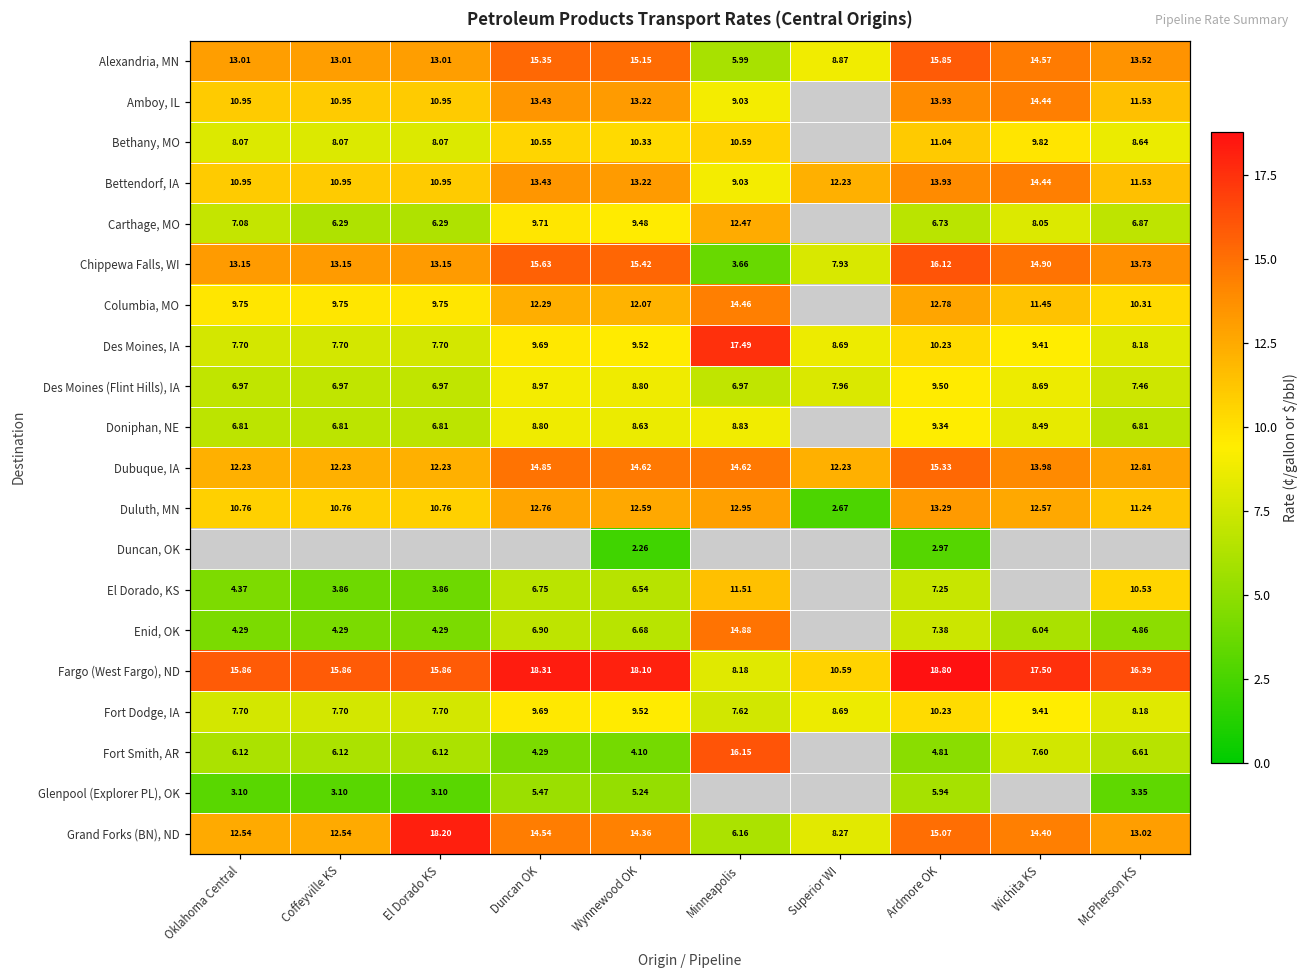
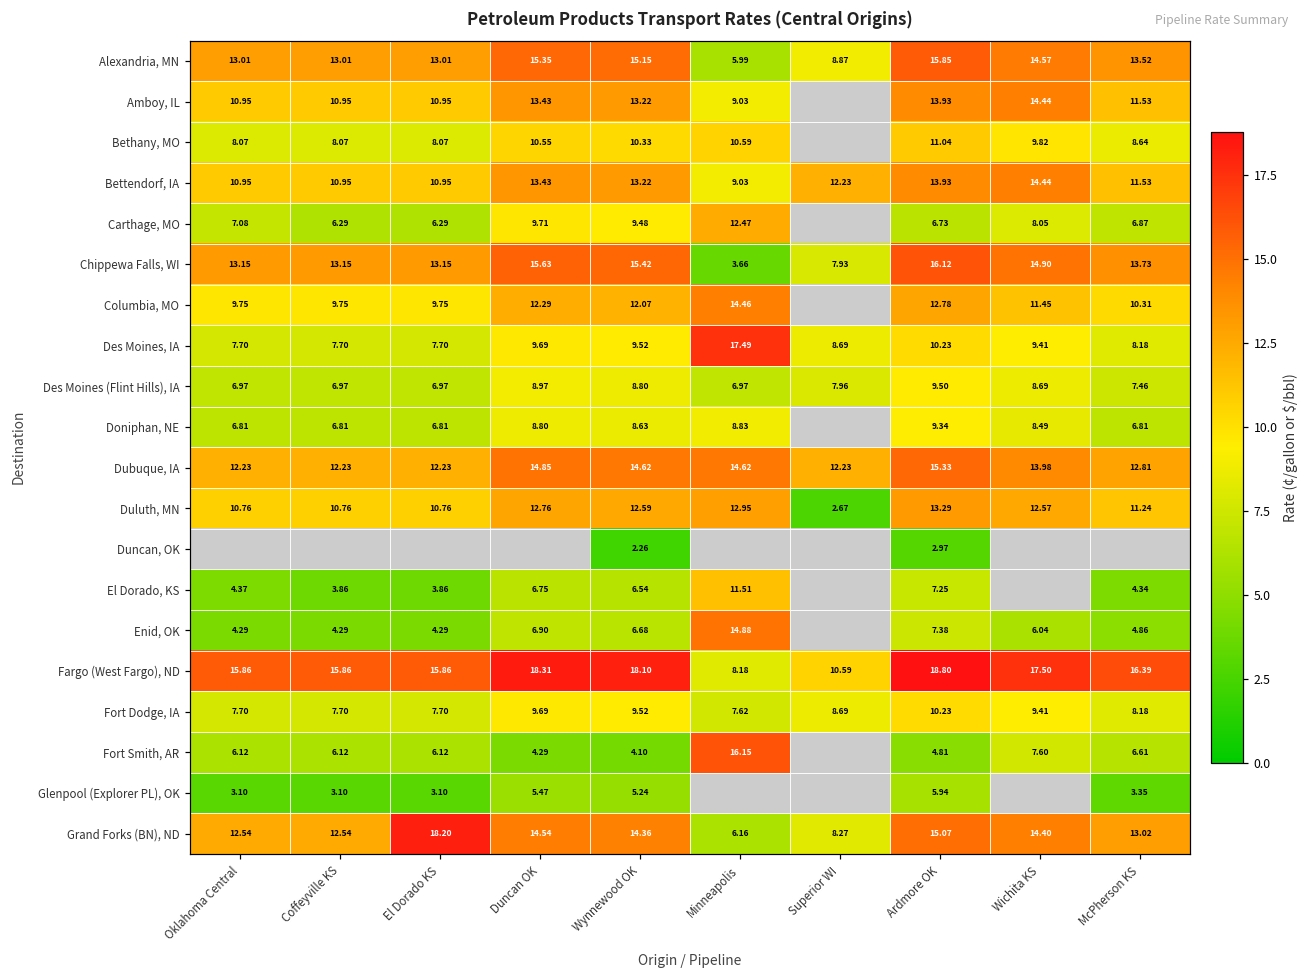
  {
    "Alexandria, MN": {
      "Oklahoma Central": 13.01,
      "Coffeyville KS": 13.01,
      "El Dorado KS": 13.01,
      "Duncan OK": 15.35,
      "Wynnewood OK": 15.15,
      "Minneapolis": 5.99,
      "Superior WI": 8.87,
      "Ardmore OK": 15.85,
      "Wichita KS": 14.57,
      "McPherson KS": 13.52
    },
    "Amboy, IL": {
      "Oklahoma Central": 10.95,
      "Coffeyville KS": 10.95,
      "El Dorado KS": 10.95,
      "Duncan OK": 13.43,
      "Wynnewood OK": 13.22,
      "Minneapolis": 9.03,
      "Ardmore OK": 13.93,
      "Wichita KS": 14.44,
      "McPherson KS": 11.53
    },
    "Bethany, MO": {
      "Oklahoma Central": 8.07,
      "Coffeyville KS": 8.07,
      "El Dorado KS": 8.07,
      "Duncan OK": 10.55,
      "Wynnewood OK": 10.33,
      "Minneapolis": 10.59,
      "Ardmore OK": 11.04,
      "Wichita KS": 9.82,
      "McPherson KS": 8.64
    },
    "Bettendorf, IA": {
      "Oklahoma Central": 10.95,
      "Coffeyville KS": 10.95,
      "El Dorado KS": 10.95,
      "Duncan OK": 13.43,
      "Wynnewood OK": 13.22,
      "Minneapolis": 9.03,
      "Superior WI": 12.23,
      "Ardmore OK": 13.93,
      "Wichita KS": 14.44,
      "McPherson KS": 11.53
    },
    "Carthage, MO": {
      "Oklahoma Central": 7.08,
      "Coffeyville KS": 6.29,
      "El Dorado KS": 6.29,
      "Duncan OK": 9.71,
      "Wynnewood OK": 9.48,
      "Minneapolis": 12.47,
      "Ardmore OK": 6.73,
      "Wichita KS": 8.05,
      "McPherson KS": 6.87
    },
    "Chippewa Falls, WI": {
      "Oklahoma Central": 13.15,
      "Coffeyville KS": 13.15,
      "El Dorado KS": 13.15,
      "Duncan OK": 15.63,
      "Wynnewood OK": 15.42,
      "Minneapolis": 3.66,
      "Superior WI": 7.93,
      "Ardmore OK": 16.12,
      "Wichita KS": 14.90,
      "McPherson KS": 13.73
    },
    "Columbia, MO": {
      "Oklahoma Central": 9.75,
      "Coffeyville KS": 9.75,
      "El Dorado KS": 9.75,
      "Duncan OK": 12.29,
      "Wynnewood OK": 12.07,
      "Minneapolis": 14.46,
      "Ardmore OK": 12.78,
      "Wichita KS": 11.45,
      "McPherson KS": 10.31
    },
    "Des Moines, IA": {
      "Oklahoma Central": 7.70,
      "Coffeyville KS": 7.70,
      "El Dorado KS": 7.70,
      "Duncan OK": 9.69,
      "Wynnewood OK": 9.52,
      "Minneapolis": 17.49,
      "Superior WI": 8.69,
      "Ardmore OK": 10.23,
      "Wichita KS": 9.41,
      "McPherson KS": 8.18
    },
    "Des Moines (Flint Hills), IA": {
      "Oklahoma Central": 6.97,
      "Coffeyville KS": 6.97,
      "El Dorado KS": 6.97,
      "Duncan OK": 8.97,
      "Wynnewood OK": 8.80,
      "Minneapolis": 6.97,
      "Superior WI": 7.96,
      "Ardmore OK": 9.50,
      "Wichita KS": 8.69,
      "McPherson KS": 7.46
    },
    "Doniphan, NE": {
      "Oklahoma Central": 6.81,
      "Coffeyville KS": 6.81,
      "El Dorado KS": 6.81,
      "Duncan OK": 8.80,
      "Wynnewood OK": 8.63,
      "Minneapolis": 8.83,
      "Ardmore OK": 9.34,
      "Wichita KS": 8.49,
      "McPherson KS": 6.81
    },
    "Dubuque, IA": {
      "Oklahoma Central": 12.23,
      "Coffeyville KS": 12.23,
      "El Dorado KS": 12.23,
      "Duncan OK": 14.85,
      "Wynnewood OK": 14.62,
      "Minneapolis": 14.62,
      "Superior WI": 12.23,
      "Ardmore OK": 15.33,
      "Wichita KS": 13.98,
      "McPherson KS": 12.81
    },
    "Duluth, MN": {
      "Oklahoma Central": 10.76,
      "Coffeyville KS": 10.76,
      "El Dorado KS": 10.76,
      "Duncan OK": 12.76,
      "Wynnewood OK": 12.59,
      "Minneapolis": 12.95,
      "Superior WI": 2.67,
      "Ardmore OK": 13.29,
      "Wichita KS": 12.57,
      "McPherson KS": 11.24
    },
    "Duncan, OK": {
      "Wynnewood OK": 2.26,
      "Ardmore OK": 2.97
    },
    "El Dorado, KS": {
      "Oklahoma Central": 4.37,
      "Coffeyville KS": 3.86,
      "El Dorado KS": 3.86,
      "Duncan OK": 6.75,
      "Wynnewood OK": 6.54,
      "Minneapolis": 11.51,
      "Ardmore OK": 7.25,
-     "McPherson KS": 10.53
+     "McPherson KS": 4.34
    },
    "Enid, OK": {
      "Oklahoma Central": 4.29,
      "Coffeyville KS": 4.29,
      "El Dorado KS": 4.29,
      "Duncan OK": 6.90,
      "Wynnewood OK": 6.68,
      "Minneapolis": 14.88,
      "Ardmore OK": 7.38,
      "Wichita KS": 6.04,
      "McPherson KS": 4.86
    },
    "Fargo (West Fargo), ND": {
      "Oklahoma Central": 15.86,
      "Coffeyville KS": 15.86,
      "El Dorado KS": 15.86,
      "Duncan OK": 18.31,
      "Wynnewood OK": 18.10,
      "Minneapolis": 8.18,
      "Superior WI": 10.59,
      "Ardmore OK": 18.80,
      "Wichita KS": 17.50,
      "McPherson KS": 16.39
    },
    "Fort Dodge, IA": {
      "Oklahoma Central": 7.70,
      "Coffeyville KS": 7.70,
      "El Dorado KS": 7.70,
      "Duncan OK": 9.69,
      "Wynnewood OK": 9.52,
      "Minneapolis": 7.62,
      "Superior WI": 8.69,
      "Ardmore OK": 10.23,
      "Wichita KS": 9.41,
      "McPherson KS": 8.18
    },
    "Fort Smith, AR": {
      "Oklahoma Central": 6.12,
      "Coffeyville KS": 6.12,
      "El Dorado KS": 6.12,
      "Duncan OK": 4.29,
      "Wynnewood OK": 4.10,
      "Minneapolis": 16.15,
      "Ardmore OK": 4.81,
      "Wichita KS": 7.60,
      "McPherson KS": 6.61
    },
    "Glenpool (Explorer PL), OK": {
      "Oklahoma Central": 3.10,
      "Coffeyville KS": 3.10,
      "El Dorado KS": 3.10,
      "Duncan OK": 5.47,
      "Wynnewood OK": 5.24,
      "Ardmore OK": 5.94,
      "McPherson KS": 3.35
    },
    "Grand Forks (BN), ND": {
      "Oklahoma Central": 12.54,
      "Coffeyville KS": 12.54,
      "El Dorado KS": 18.20,
      "Duncan OK": 14.54,
      "Wynnewood OK": 14.36,
      "Minneapolis": 6.16,
      "Superior WI": 8.27,
      "Ardmore OK": 15.07,
      "Wichita KS": 14.40,
      "McPherson KS": 13.02
    }
  }
